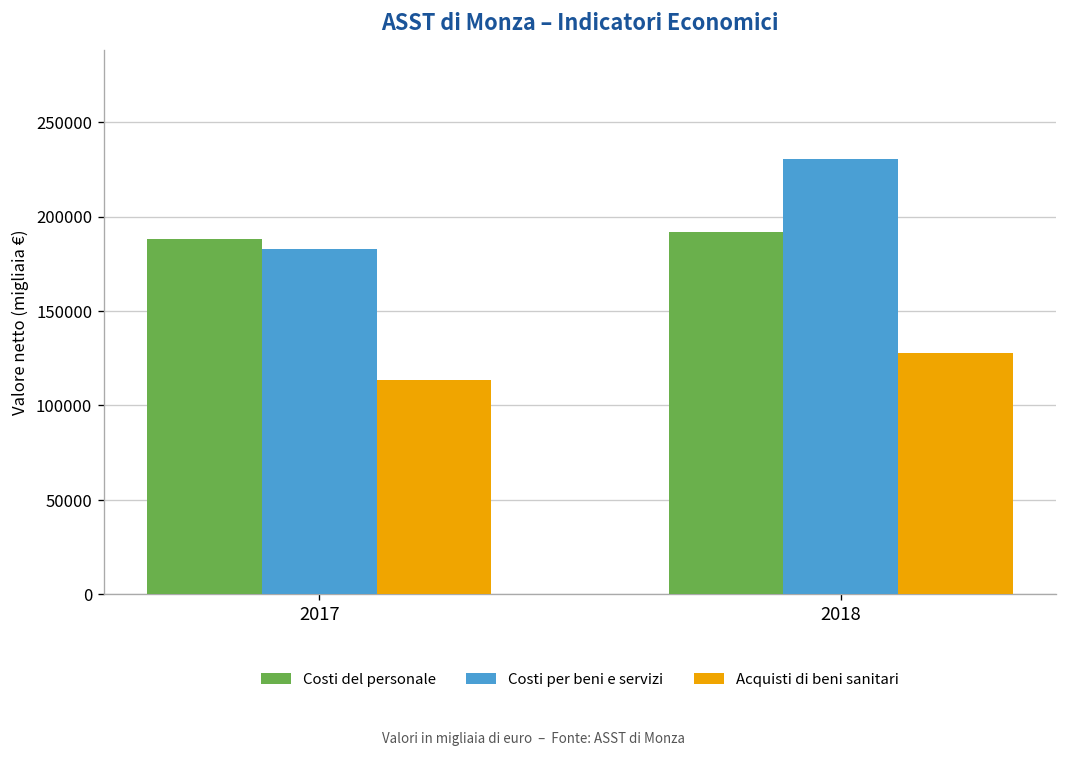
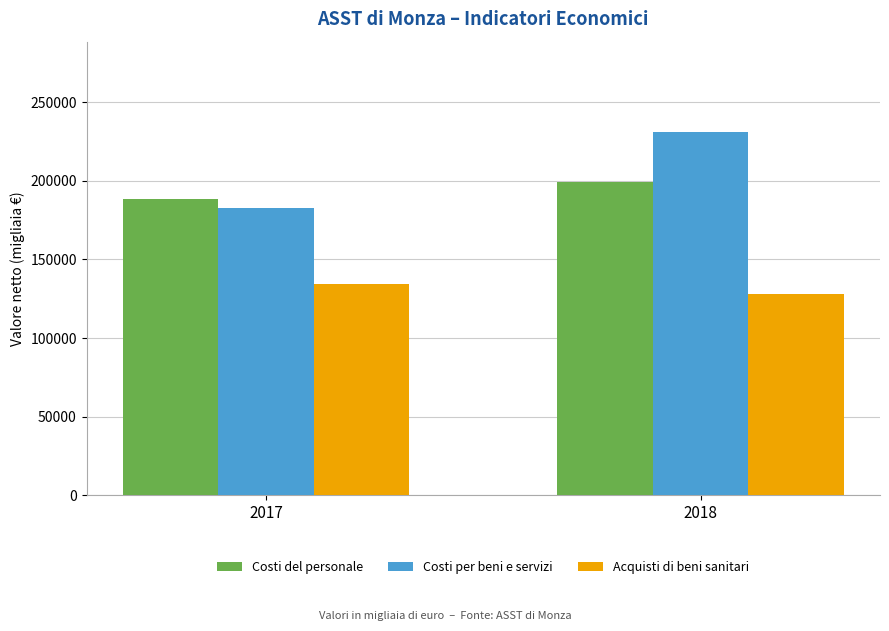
  {
    "Costi del personale": {
      "2017": 188000,
-     "2018": 192000
+     "2018": 200000
    },
    "Costi per beni e servizi": {
      "2017": 183000,
      "2018": 231000
    },
    "Acquisti di beni sanitari": {
-     "2017": 113000,
+     "2017": 134000,
      "2018": 128000
    }
  }
